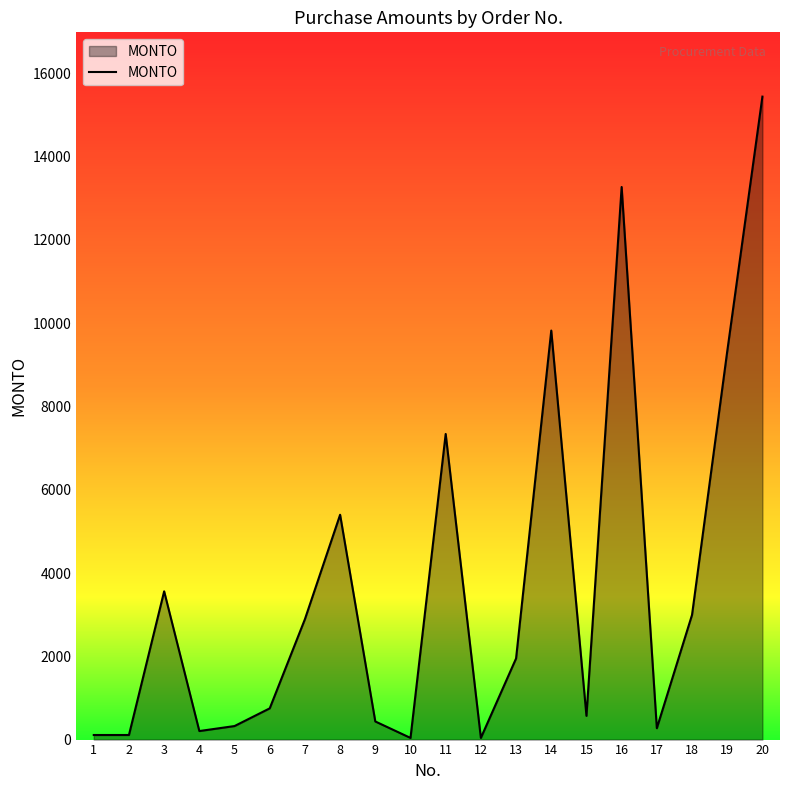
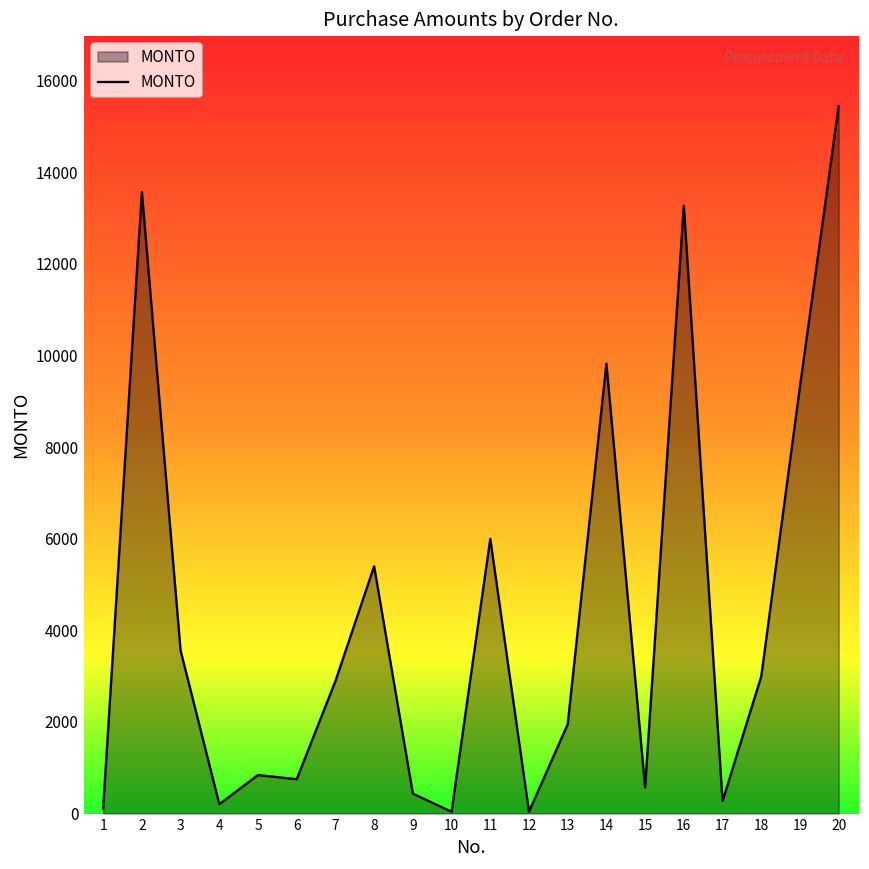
  {
    "1": 100,
-   "2": 100,
+   "2": 13600,
    "3": 3600,
    "4": 200,
-   "5": 300,
+   "5": 800,
    "6": 800,
    "7": 2900,
    "8": 5400,
    "9": 400,
    "10": 0,
-   "11": 7300,
+   "11": 6000,
    "12": 0,
    "13": 1900,
    "14": 9800,
    "15": 600,
    "16": 13300,
    "17": 300,
    "18": 3000,
    "19": 9300,
    "20": 15400
  }
